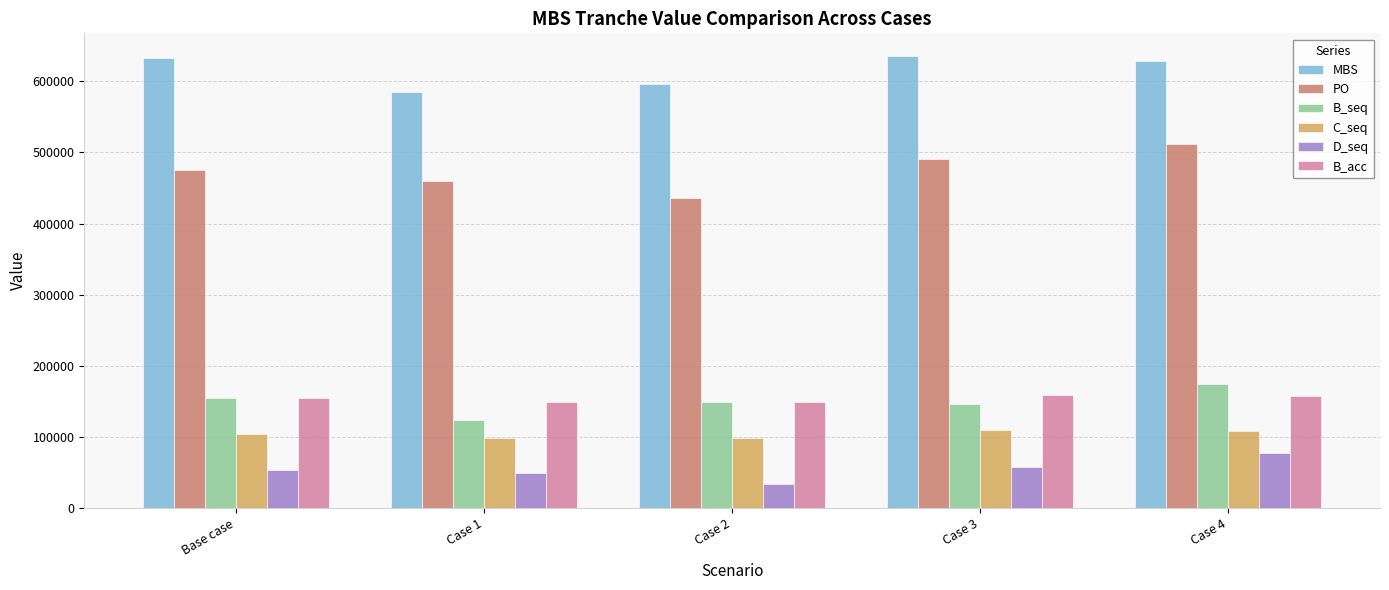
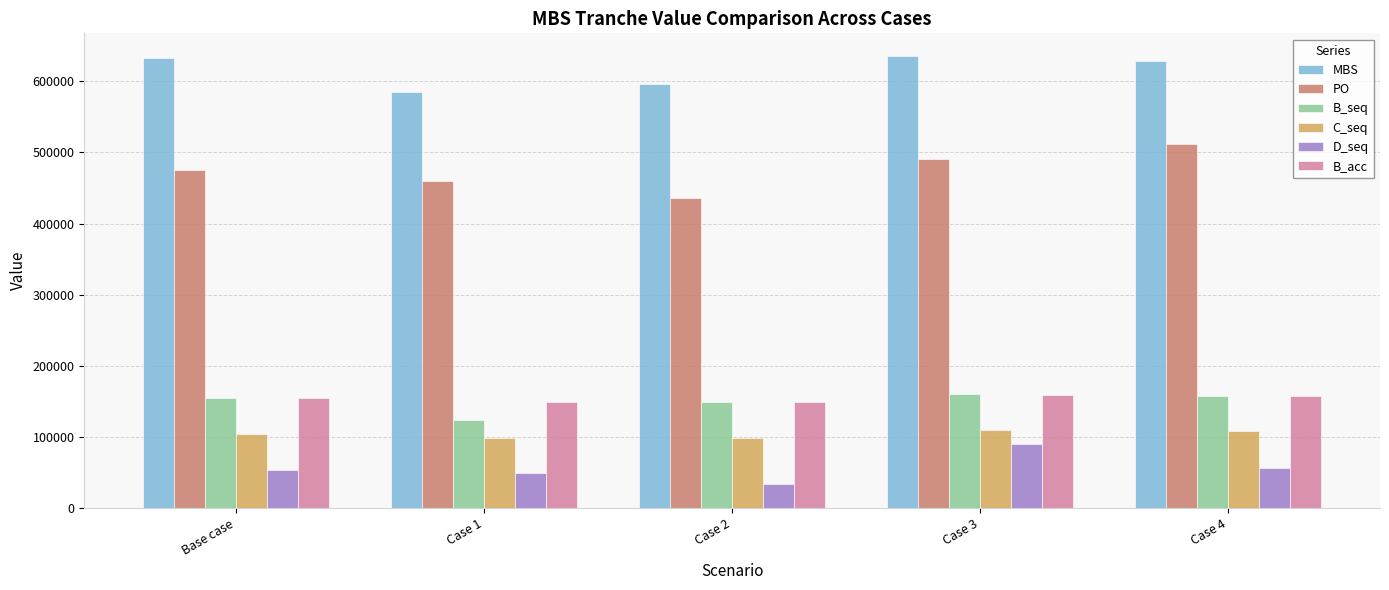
  {
    "MBS": {
      "Base case": 630000,
      "Case 1": 580000,
      "Case 2": 600000,
      "Case 3": 640000,
      "Case 4": 630000
    },
    "B_seq": {
      "Base case": 150000,
      "Case 1": 120000,
      "Case 2": 150000,
-     "Case 3": 150000,
-     "Case 4": 170000
+     "Case 3": 160000,
+     "Case 4": 160000
    },
    "D_seq": {
      "Base case": 50000,
      "Case 1": 50000,
      "Case 2": 30000,
-     "Case 3": 60000,
-     "Case 4": 80000
+     "Case 3": 90000,
+     "Case 4": 60000
    }
  }
